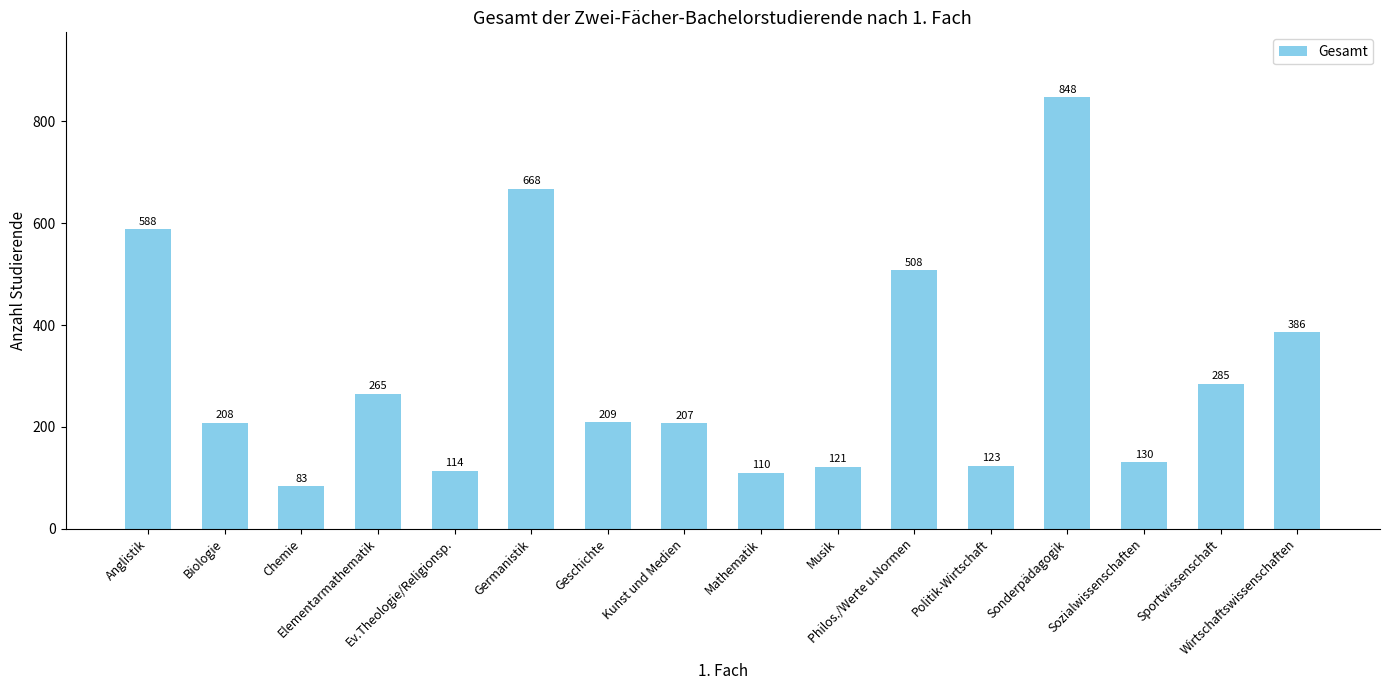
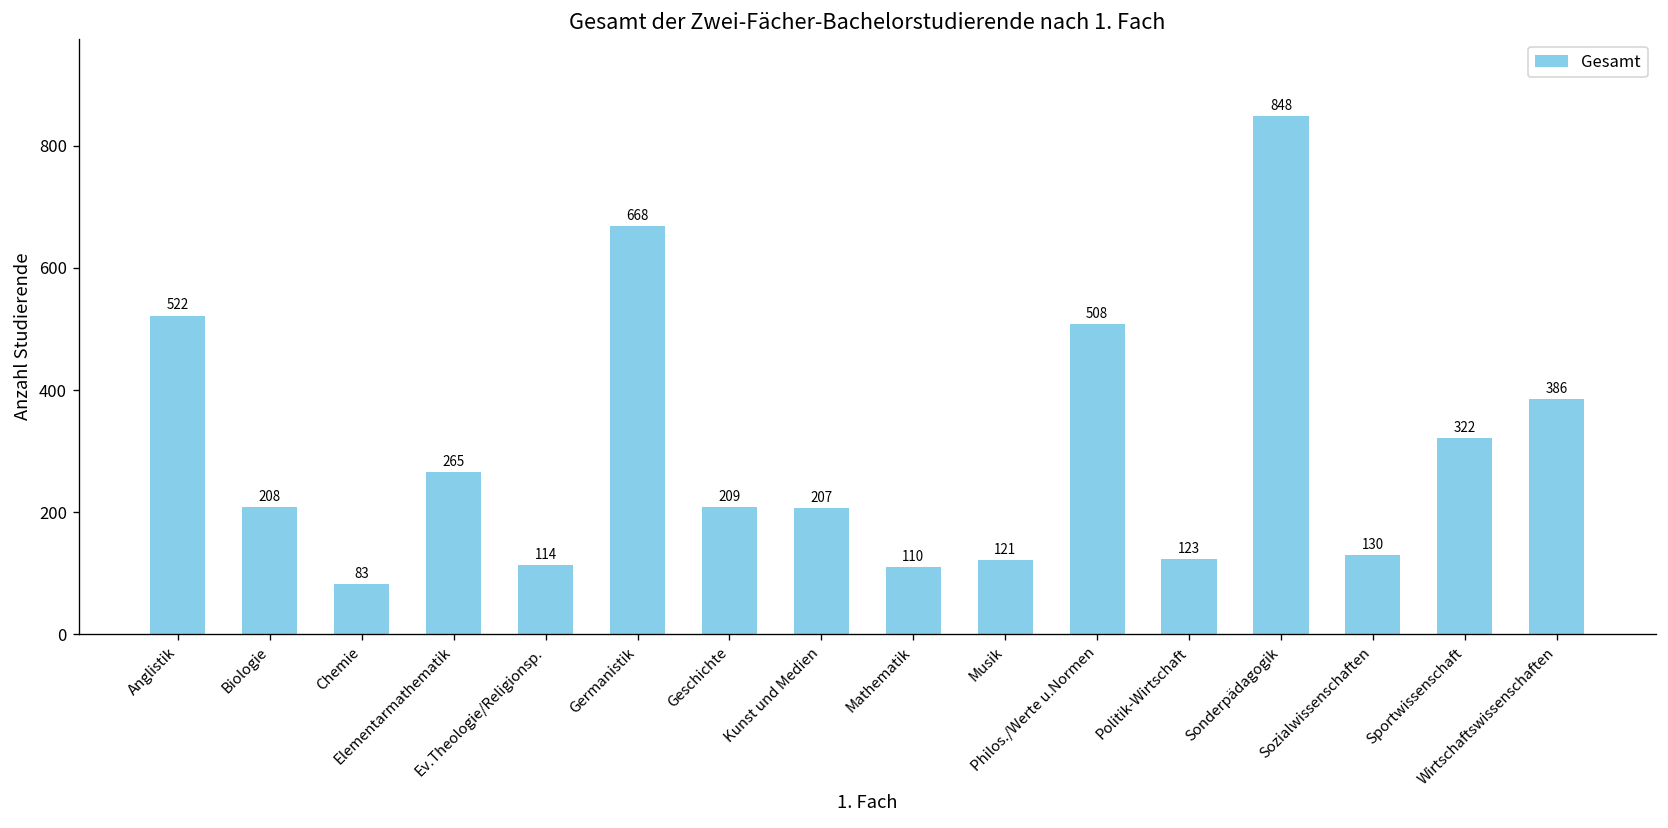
  {
-   "Anglistik": 588,
+   "Anglistik": 522,
    "Biologie": 208,
    "Chemie": 83,
    "Elementarmathematik": 265,
    "Ev.Theologie/Religionsp.": 114,
    "Germanistik": 668,
    "Geschichte": 209,
    "Kunst und Medien": 207,
    "Mathematik": 110,
    "Musik": 121,
    "Philos./Werte u.Normen": 508,
    "Politik-Wirtschaft": 123,
    "Sonderpädagogik": 848,
    "Sozialwissenschaften": 130,
-   "Sportwissenschaft": 285,
+   "Sportwissenschaft": 322,
    "Wirtschaftswissenschaften": 386
  }
